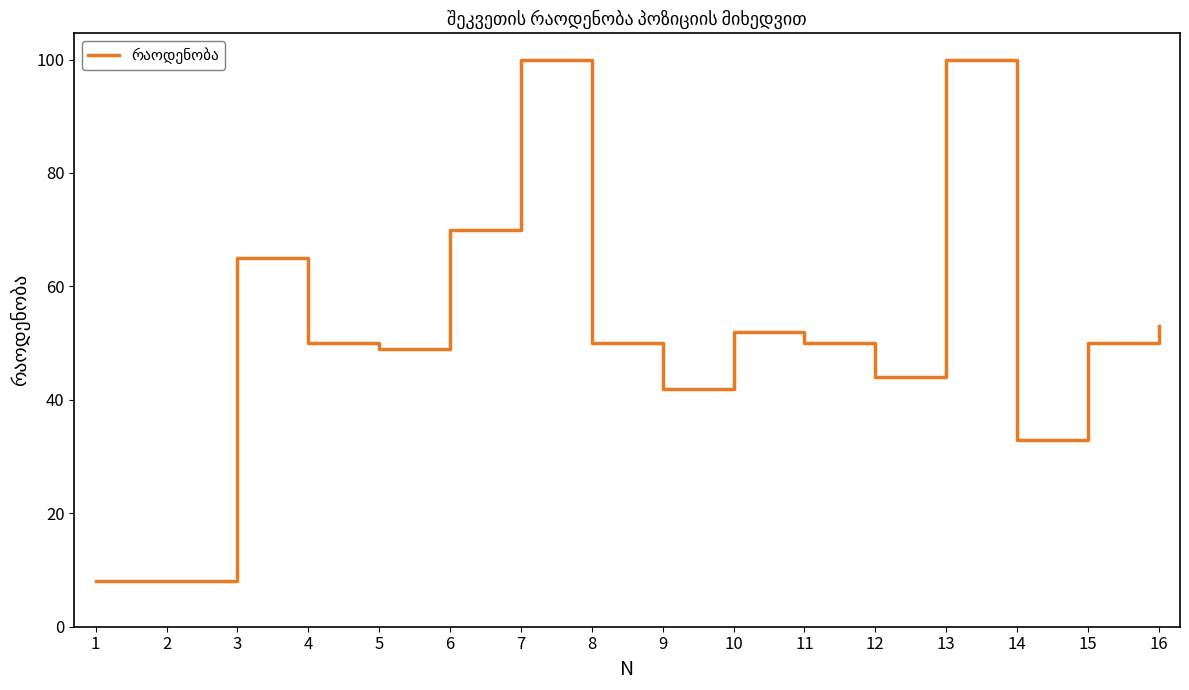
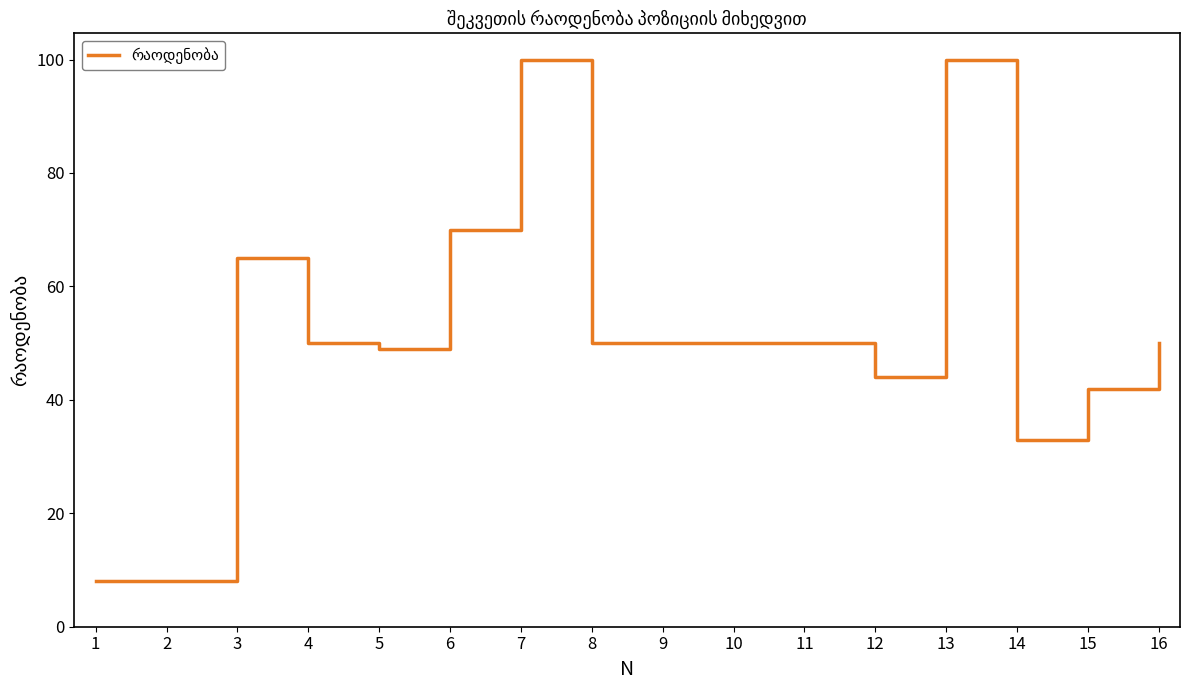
  {
    "1": 8,
    "2": 8,
    "3": 65,
    "4": 50,
    "5": 49,
    "6": 70,
    "7": 100,
    "8": 50,
-   "9": 42,
-   "10": 52,
+   "9": 50,
+   "10": 50,
    "11": 50,
    "12": 44,
    "13": 100,
    "14": 33,
-   "15": 50,
-   "16": 53
+   "15": 42,
+   "16": 50
  }
